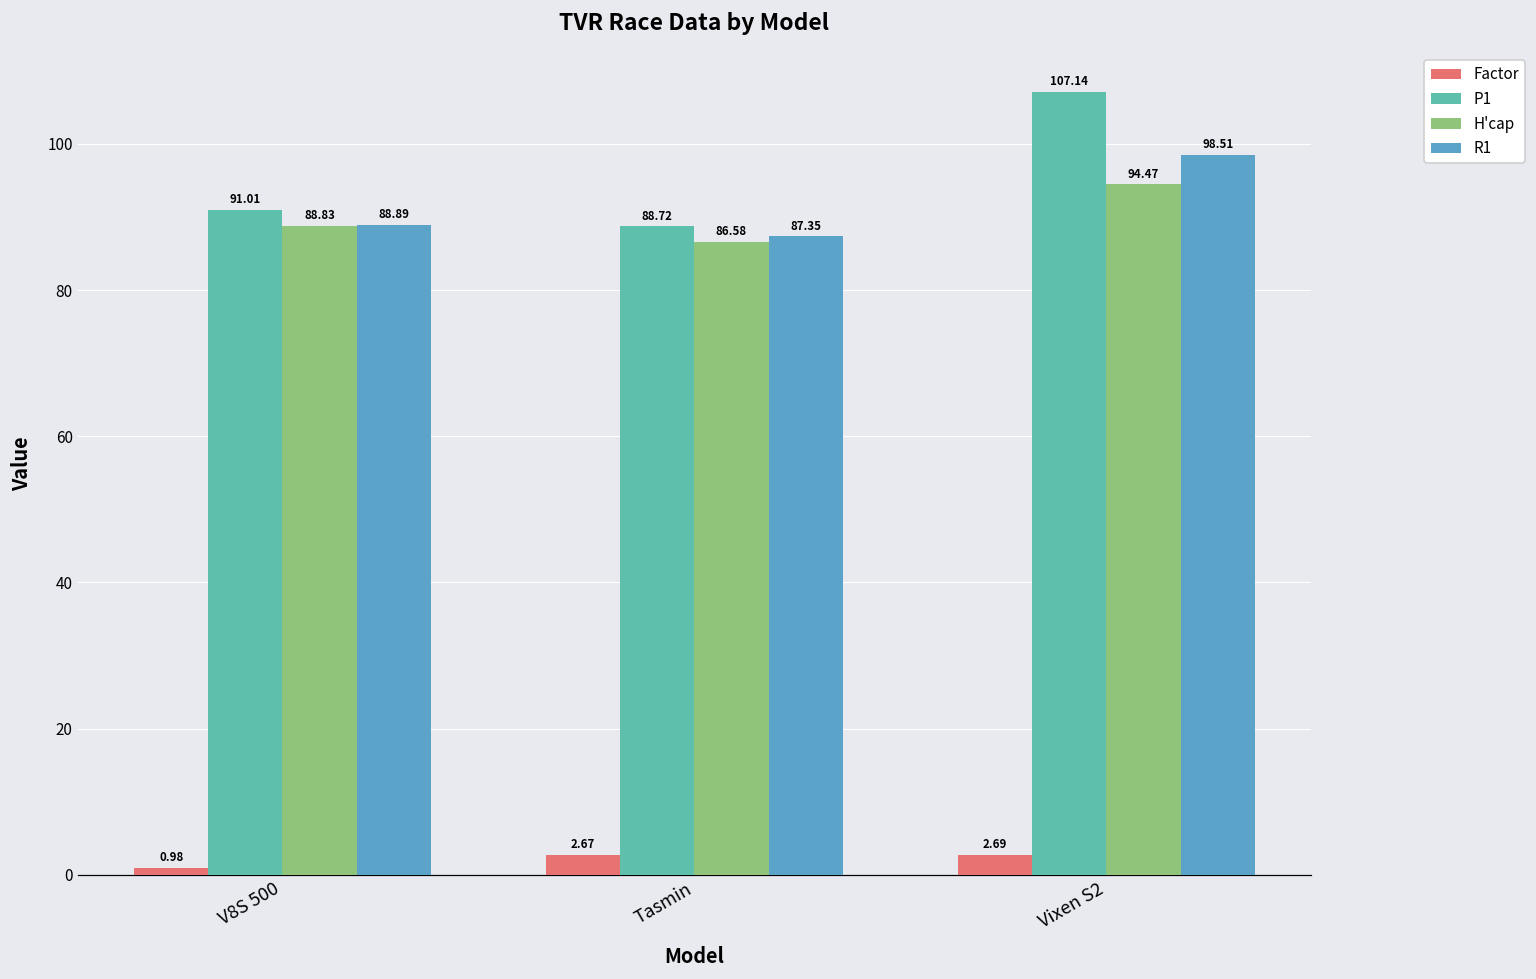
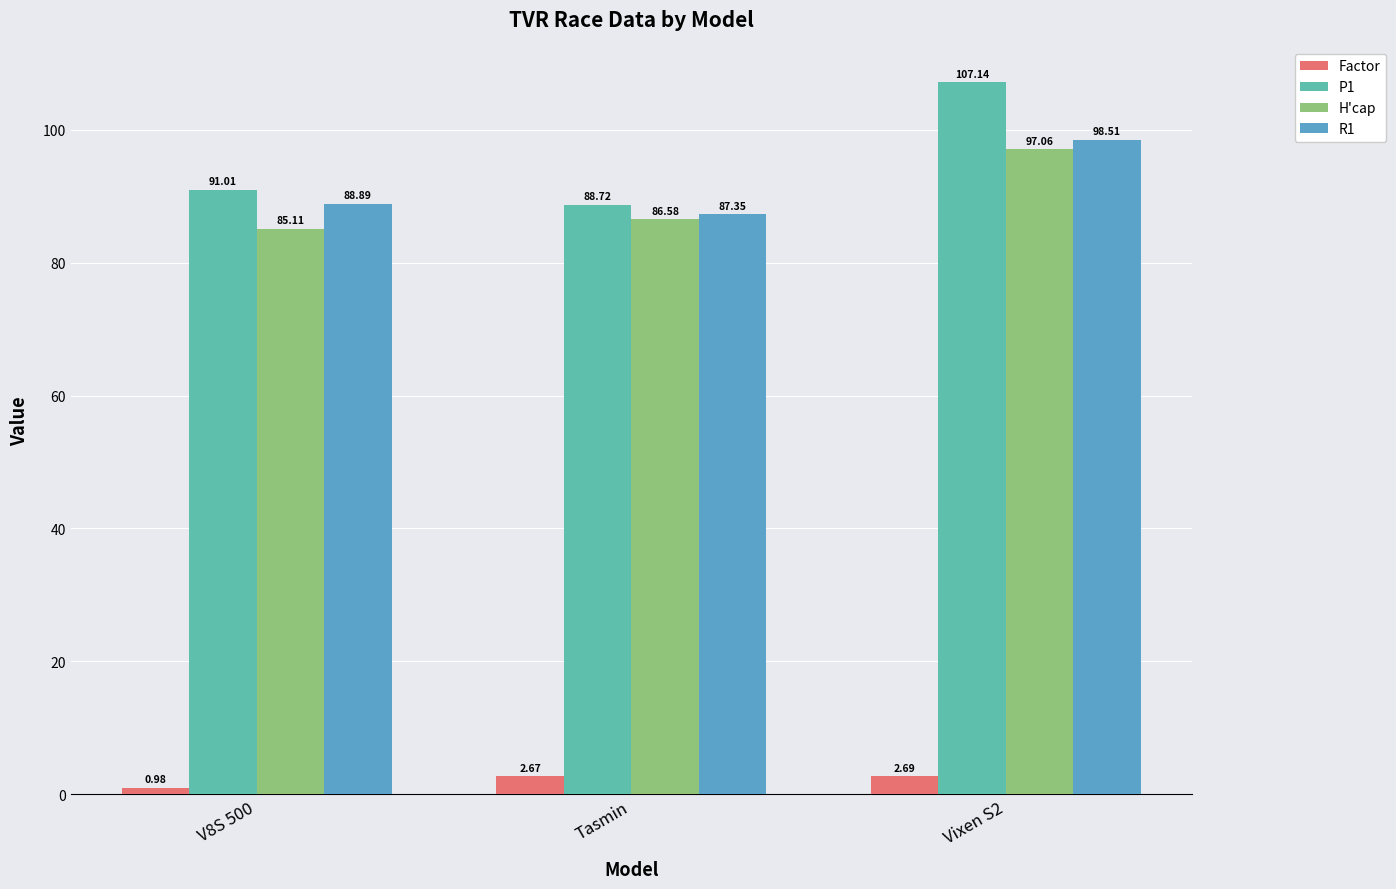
  {
    "Factor": {
      "V8S 500": 0.98,
      "Tasmin": 2.67,
      "Vixen S2": 2.69
    },
    "H'cap": {
-     "V8S 500": 88.83,
+     "V8S 500": 85.11,
      "Tasmin": 86.58,
-     "Vixen S2": 94.47
+     "Vixen S2": 97.06
    }
  }
